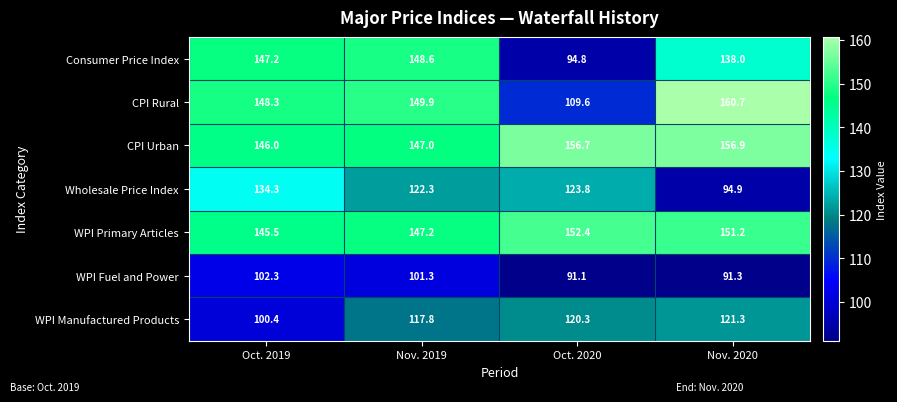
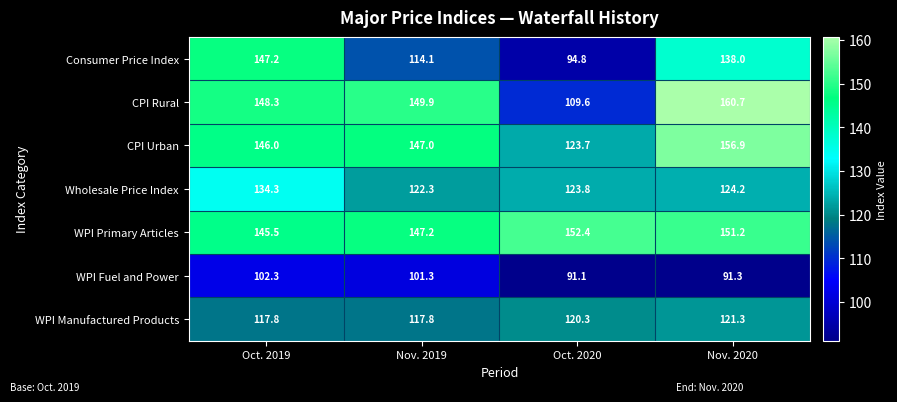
  {
    "Consumer Price Index": {
      "Oct. 2019": 147.2,
-     "Nov. 2019": 148.6,
+     "Nov. 2019": 114.1,
      "Oct. 2020": 94.8,
      "Nov. 2020": 138.0
    },
    "CPI Rural": {
      "Oct. 2019": 148.3,
      "Nov. 2019": 149.9,
      "Oct. 2020": 109.6,
      "Nov. 2020": 160.7
    },
    "CPI Urban": {
      "Oct. 2019": 146.0,
      "Nov. 2019": 147.0,
-     "Oct. 2020": 156.7,
+     "Oct. 2020": 123.7,
      "Nov. 2020": 156.9
    },
    "Wholesale Price Index": {
      "Oct. 2019": 134.3,
      "Nov. 2019": 122.3,
      "Oct. 2020": 123.8,
-     "Nov. 2020": 94.9
+     "Nov. 2020": 124.2
    },
    "WPI Primary Articles": {
      "Oct. 2019": 145.5,
      "Nov. 2019": 147.2,
      "Oct. 2020": 152.4,
      "Nov. 2020": 151.2
    },
    "WPI Fuel and Power": {
      "Oct. 2019": 102.3,
      "Nov. 2019": 101.3,
      "Oct. 2020": 91.1,
      "Nov. 2020": 91.3
    },
    "WPI Manufactured Products": {
-     "Oct. 2019": 100.4,
+     "Oct. 2019": 117.8,
      "Nov. 2019": 117.8,
      "Oct. 2020": 120.3,
      "Nov. 2020": 121.3
    }
  }
